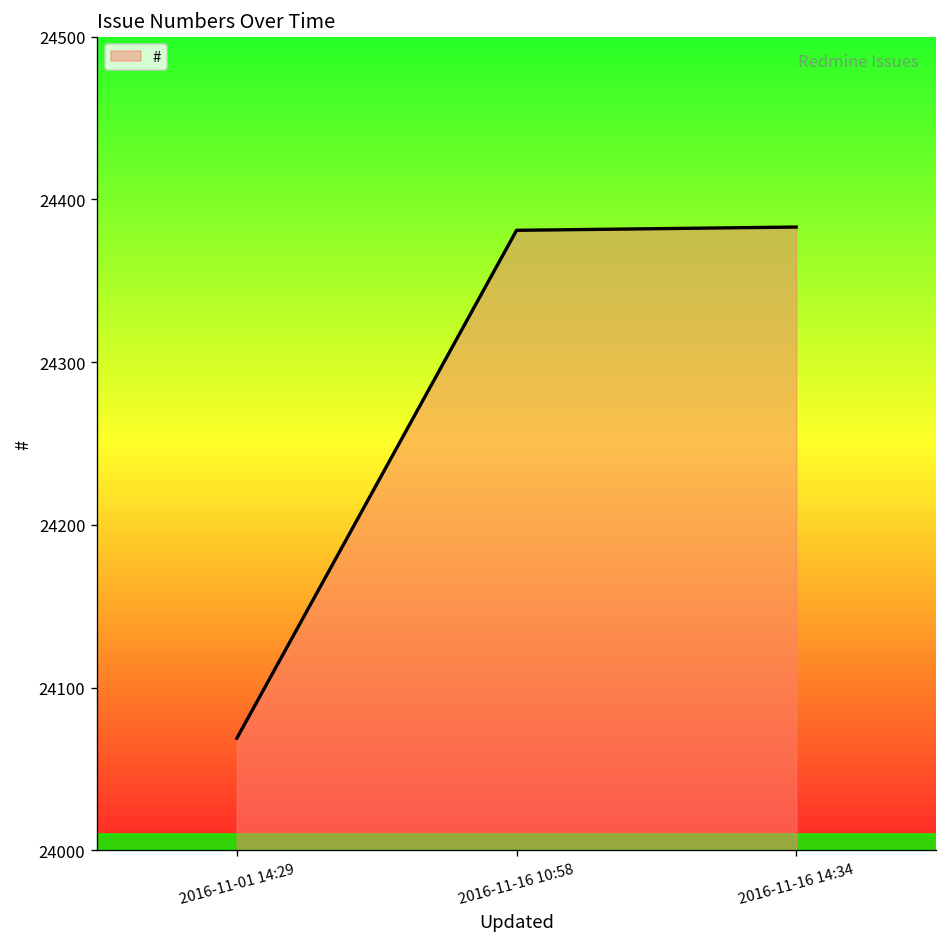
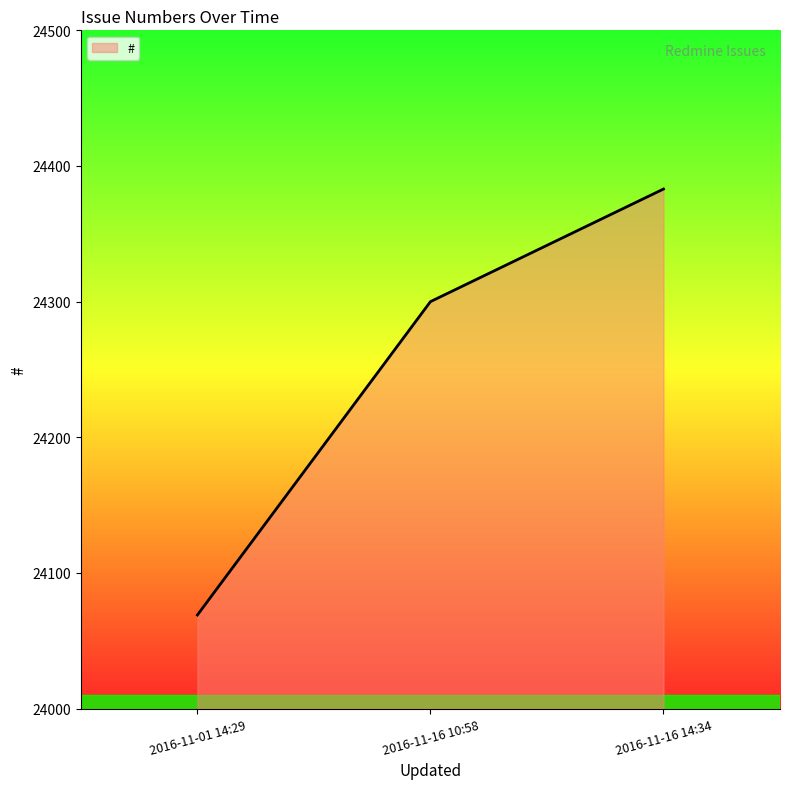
  {
    "2016-11-01 14:29": 24069,
-   "2016-11-16 10:58": 24381,
+   "2016-11-16 10:58": 24300,
    "2016-11-16 14:34": 24383
  }
